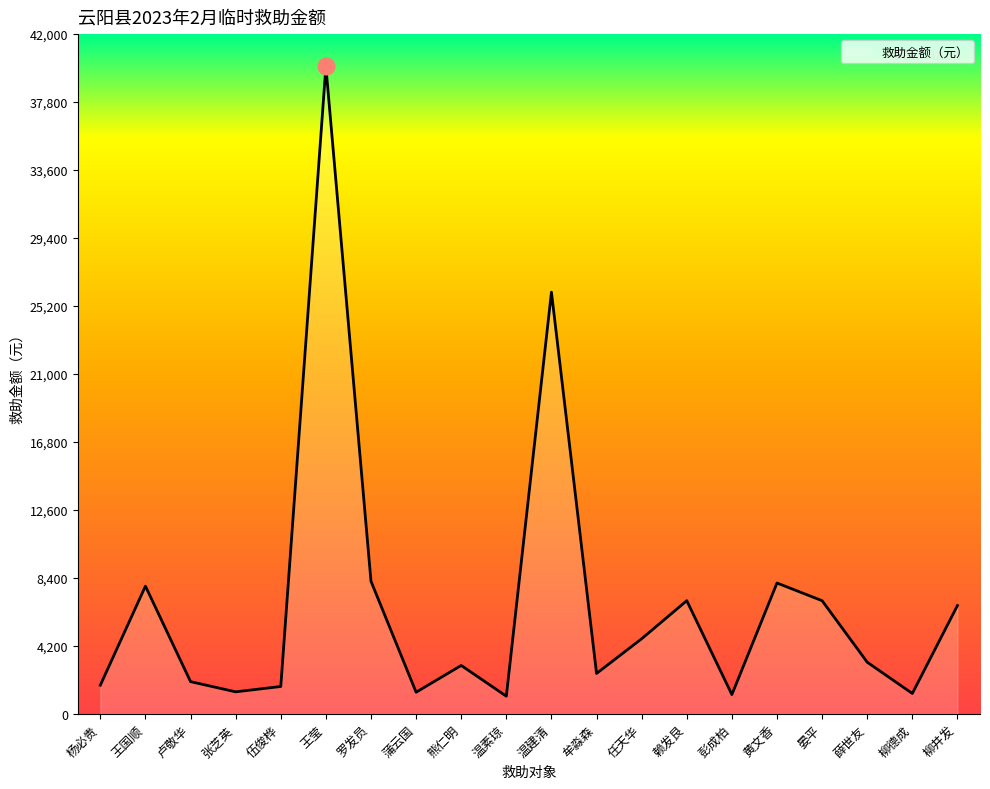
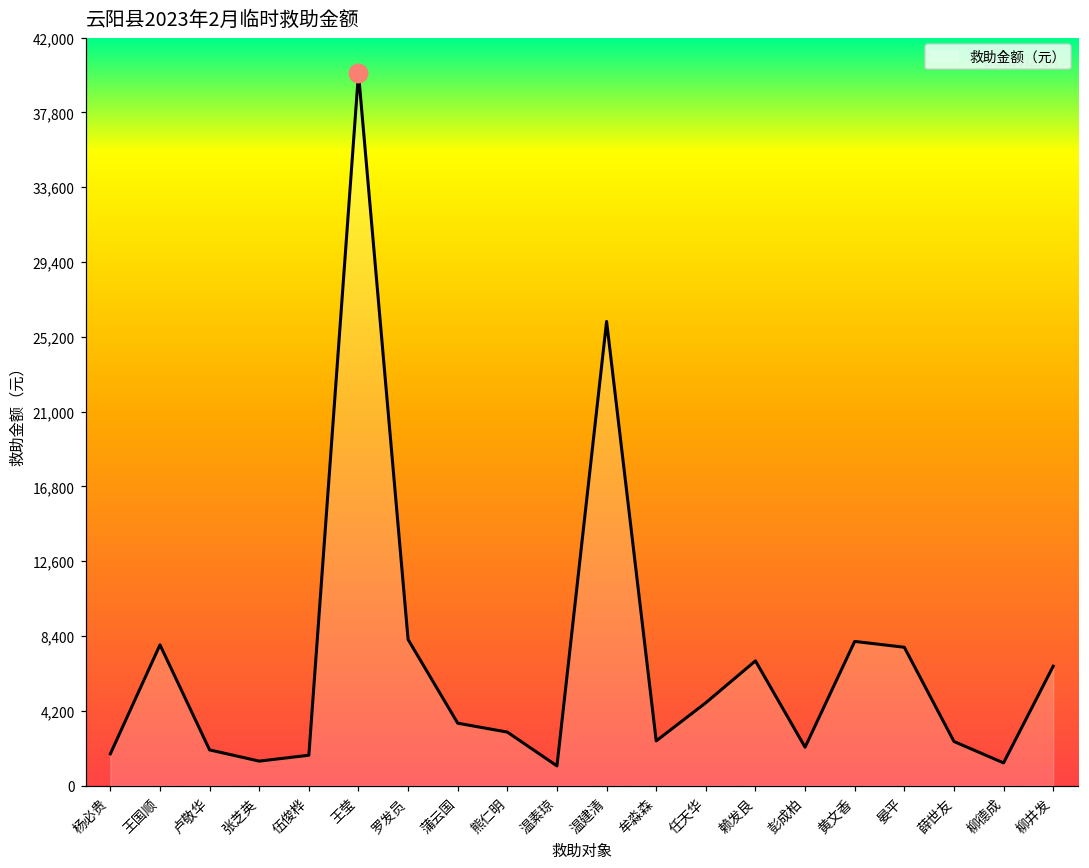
  {
    "救助金额（元）": {
      "杨必贵": "1,800",
      "王国顺": "7,900",
      "卢敬华": "2,000",
      "张芝英": "1,400",
      "伍俊桦": "1,700",
      "罗发员": "8,200",
-     "蒲云国": "1,300",
+     "蒲云国": "3,500",
      "熊仁明": "3,000",
      "温素琼": "1,100",
      "温建清": "26,100",
      "牟淼森": "2,500",
      "任天华": "4,600",
      "赖发艮": "7,000",
-     "彭成柏": "1,200",
+     "彭成柏": "2,200",
      "黄文香": "8,100",
-     "晏平": "7,000",
-     "薛世友": "3,200",
+     "晏平": "7,800",
+     "薛世友": "2,500",
      "柳德成": "1,300",
      "柳井发": "6,700"
    }
  }
